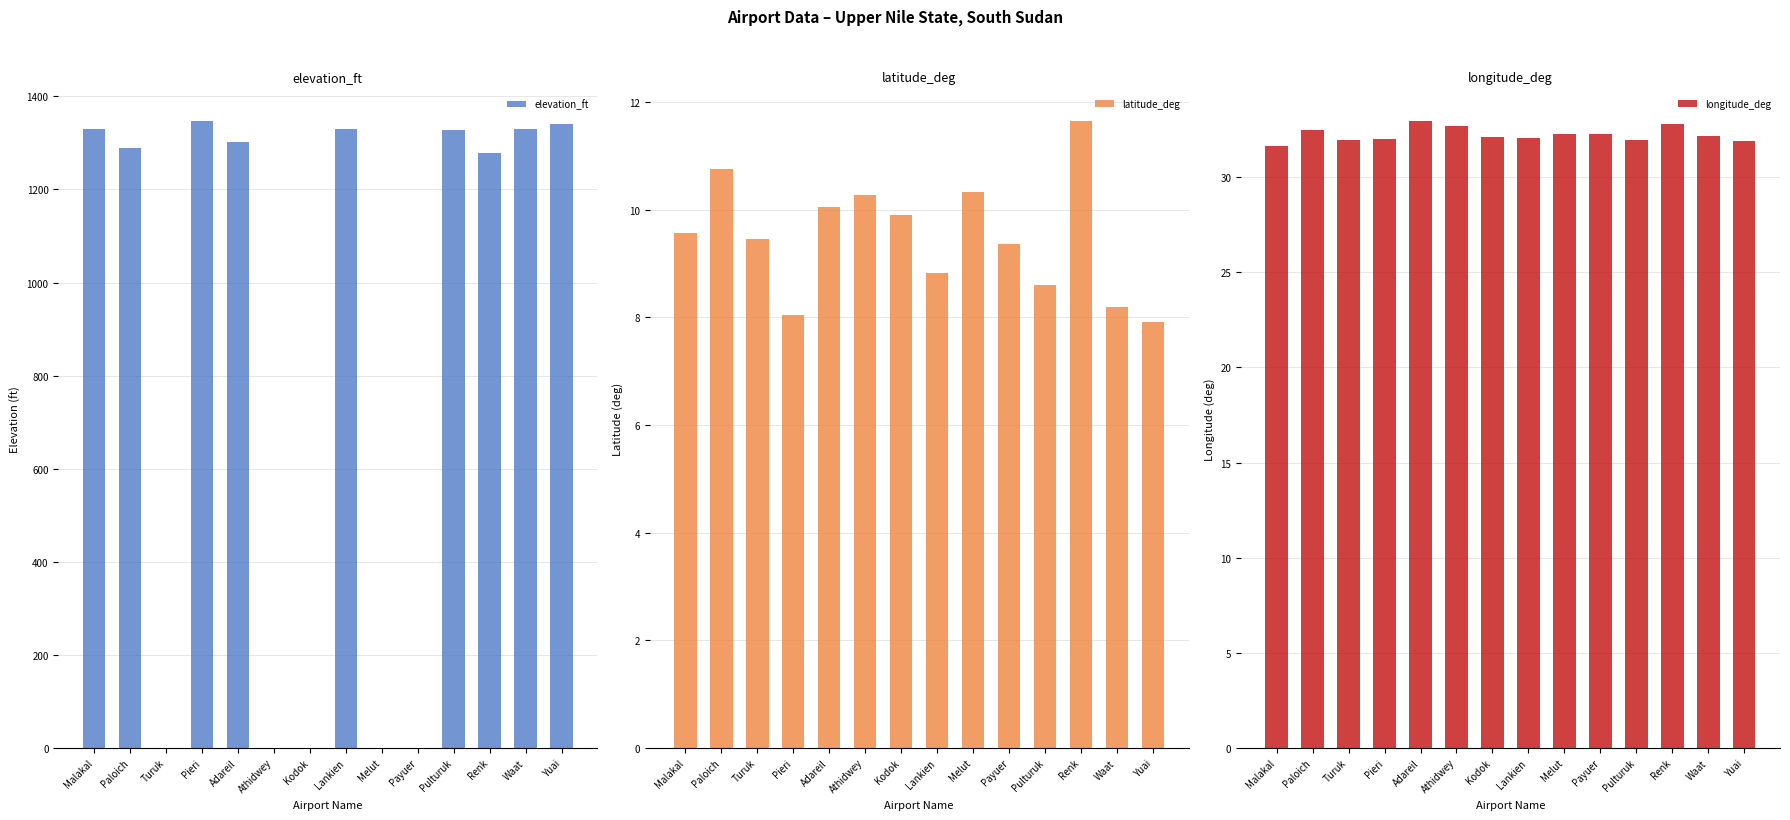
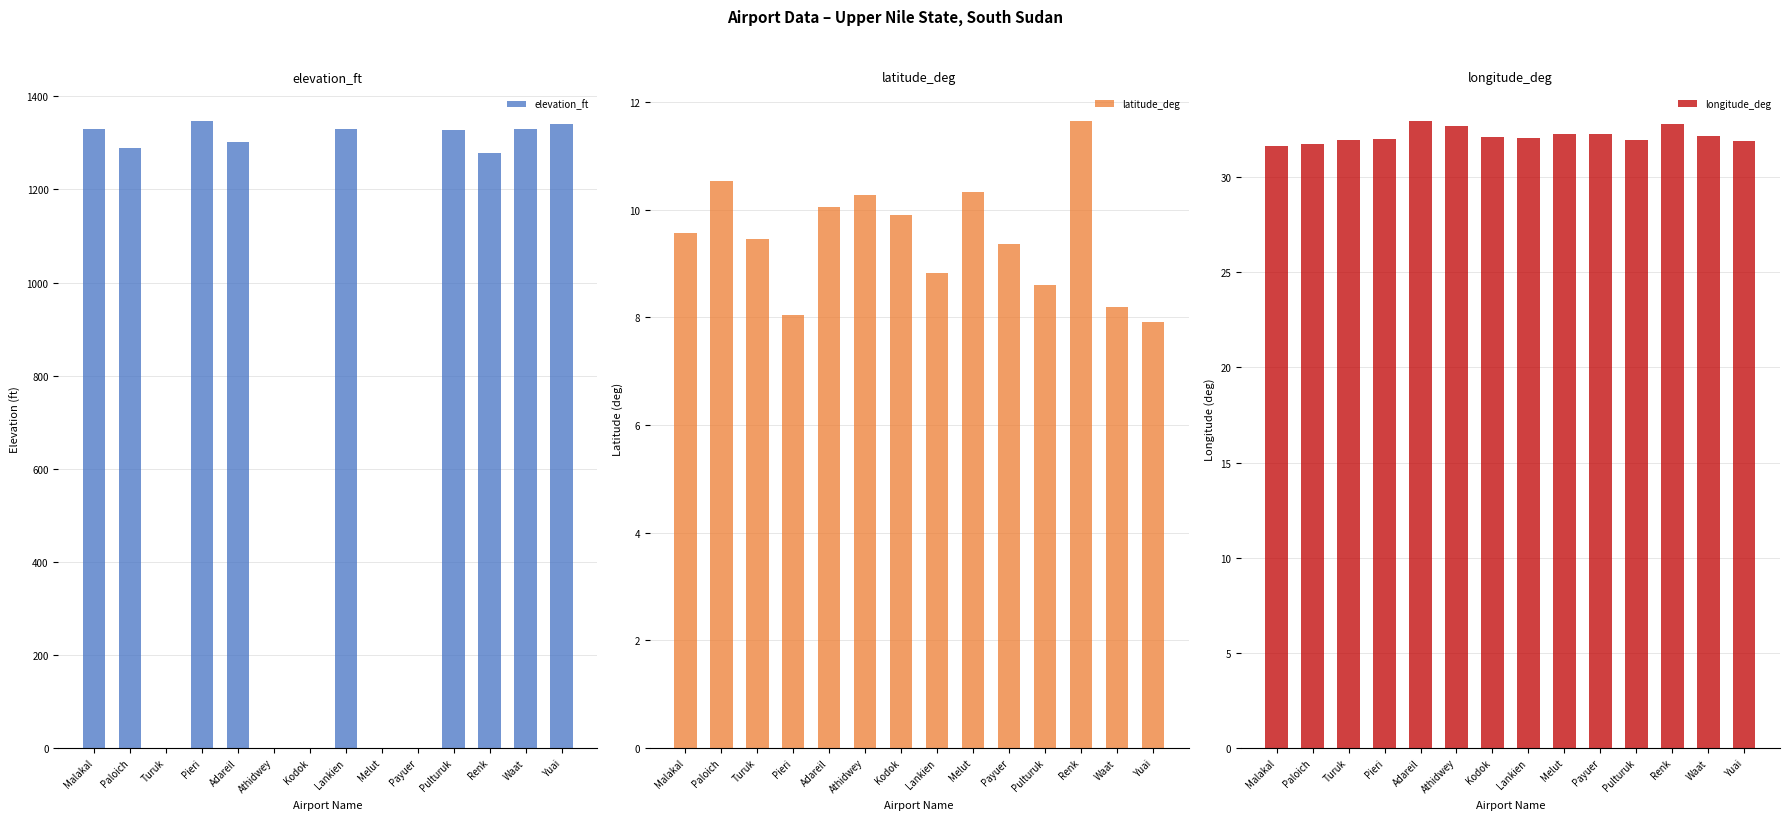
  {
    "elevation_ft": {
      "Malakal": 1330,
      "Paloich": 1290,
      "Turuk": 0,
      "Pieri": 1350,
      "Adareil": 1300,
      "Athidwey": 0,
      "Kodok": 0,
      "Lankien": 1330,
      "Melut": 0,
      "Payuer": 0,
      "Pulturuk": 1330,
      "Renk": 1280,
      "Waat": 1330,
      "Yuai": 1340
    },
    "latitude_deg": {
      "Malakal": 9.6,
-     "Paloich": 10.8,
+     "Paloich": 10.5,
      "Turuk": 9.5,
      "Pieri": 8.0,
      "Adareil": 10.1,
      "Athidwey": 10.3,
      "Kodok": 9.9,
      "Lankien": 8.8,
      "Melut": 10.3,
      "Payuer": 9.4,
      "Pulturuk": 8.6,
      "Renk": 11.6,
      "Waat": 8.2,
      "Yuai": 7.9
    },
    "longitude_deg": {
      "Malakal": 31.7,
-     "Paloich": 32.5,
+     "Paloich": 31.7,
      "Turuk": 32.0,
      "Pieri": 32.0,
      "Adareil": 33.0,
      "Athidwey": 32.7,
      "Kodok": 32.1,
      "Lankien": 32.1,
      "Melut": 32.3,
      "Payuer": 32.3,
      "Pulturuk": 31.9,
      "Renk": 32.8,
      "Waat": 32.2,
      "Yuai": 31.9
    }
  }
